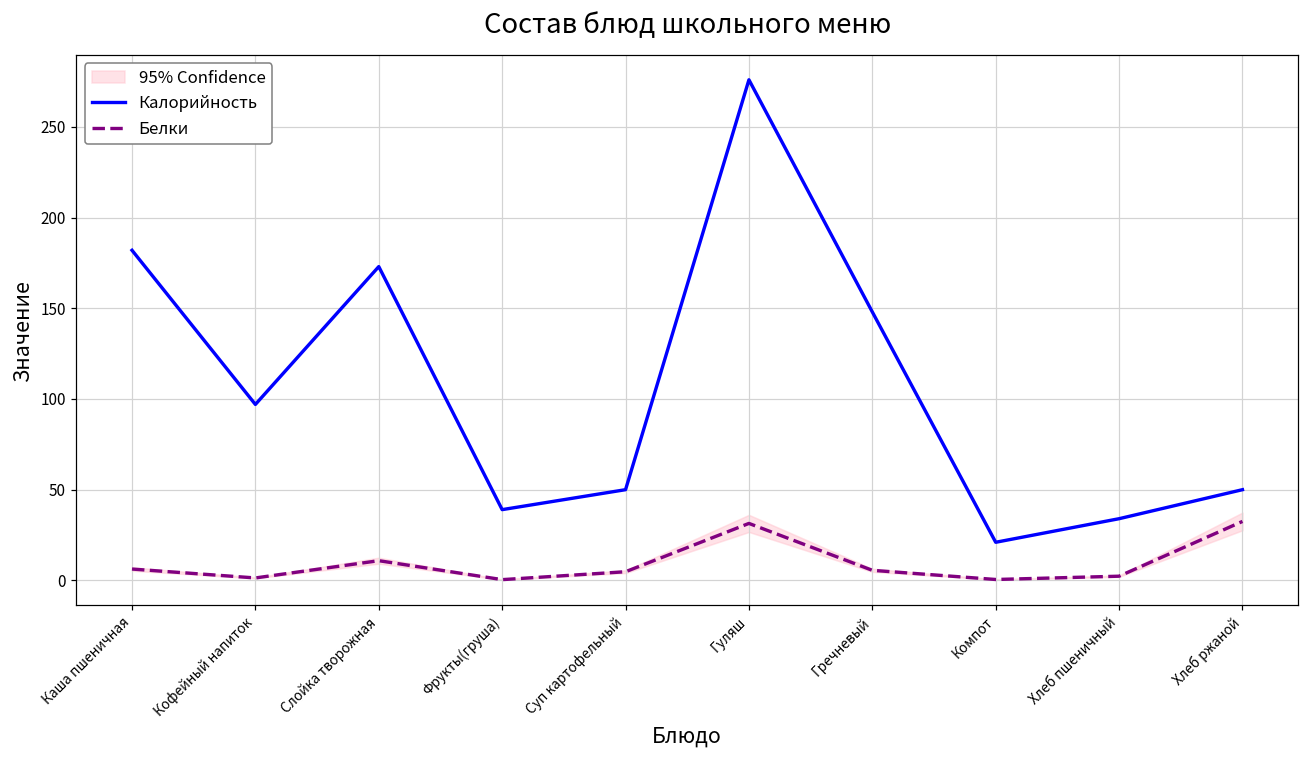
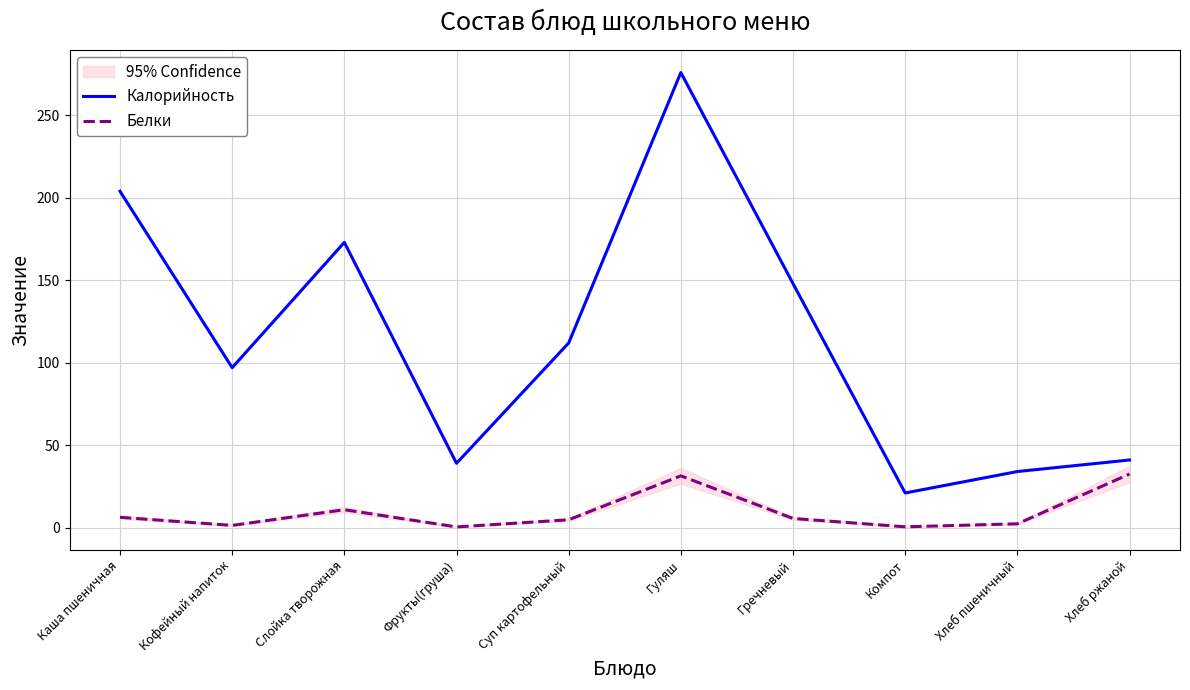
  {
    "Калорийность": {
-     "Каша пшеничная": 182,
+     "Каша пшеничная": 204,
      "Кофейный напиток": 97,
      "Слойка творожная": 173,
      "Фрукты(груша)": 39,
-     "Суп картофельный": 50,
+     "Суп картофельный": 112,
      "Гуляш": 276,
      "Гречневый": 148,
      "Компот": 21,
      "Хлеб пшеничный": 34,
-     "Хлеб ржаной": 50
+     "Хлеб ржаной": 41
    },
    "Белки": {
      "Слойка творожная": 11,
      "Гуляш": 31,
      "Хлеб ржаной": 33
    }
  }
